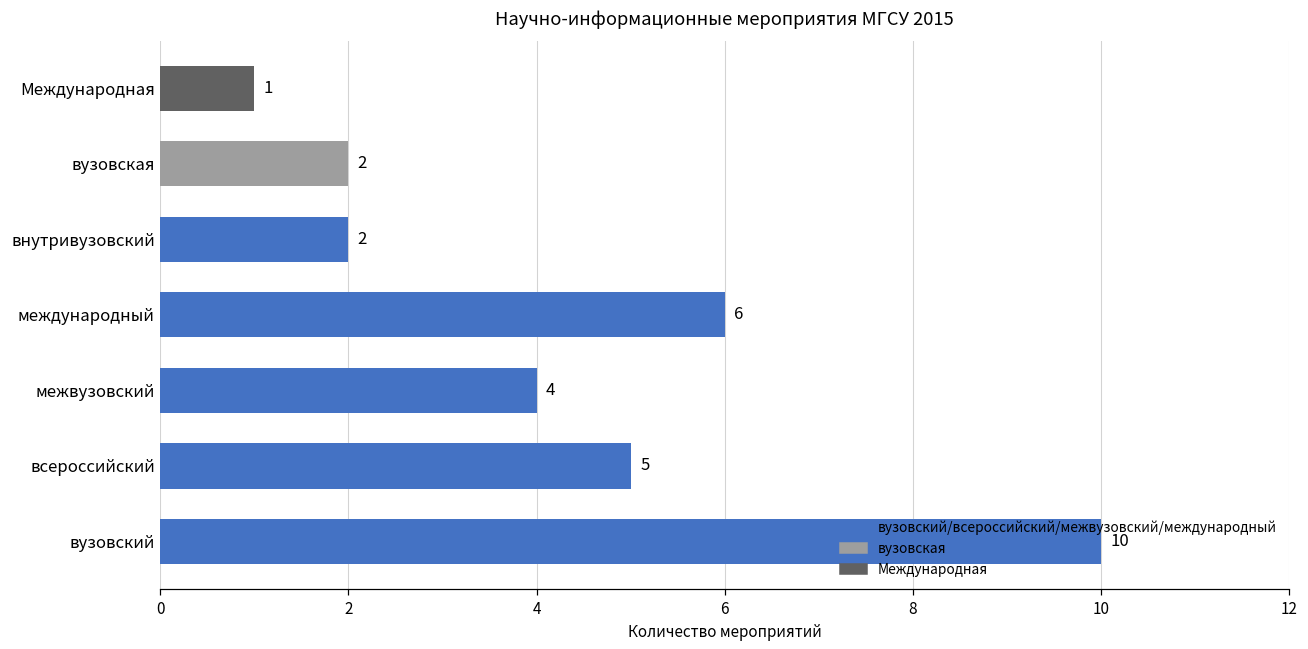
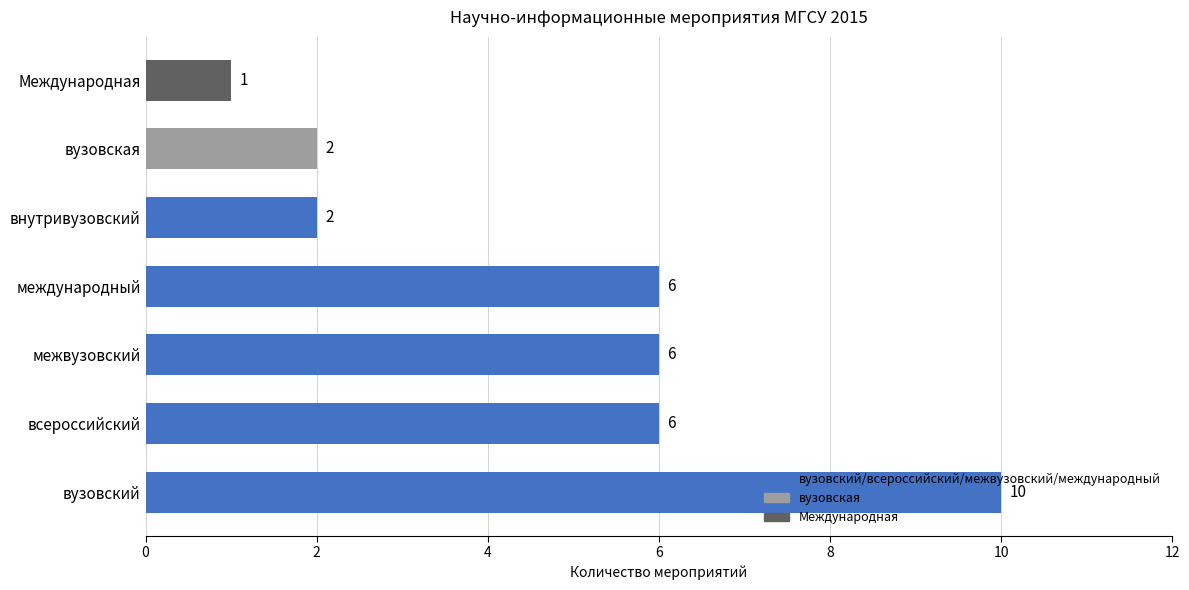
  {
    "Международная": 1,
    "вузовская": 2,
    "внутривузовский": 2,
    "международный": 6,
-   "межвузовский": 4,
-   "всероссийский": 5,
+   "межвузовский": 6,
+   "всероссийский": 6,
    "вузовский": 10
  }
